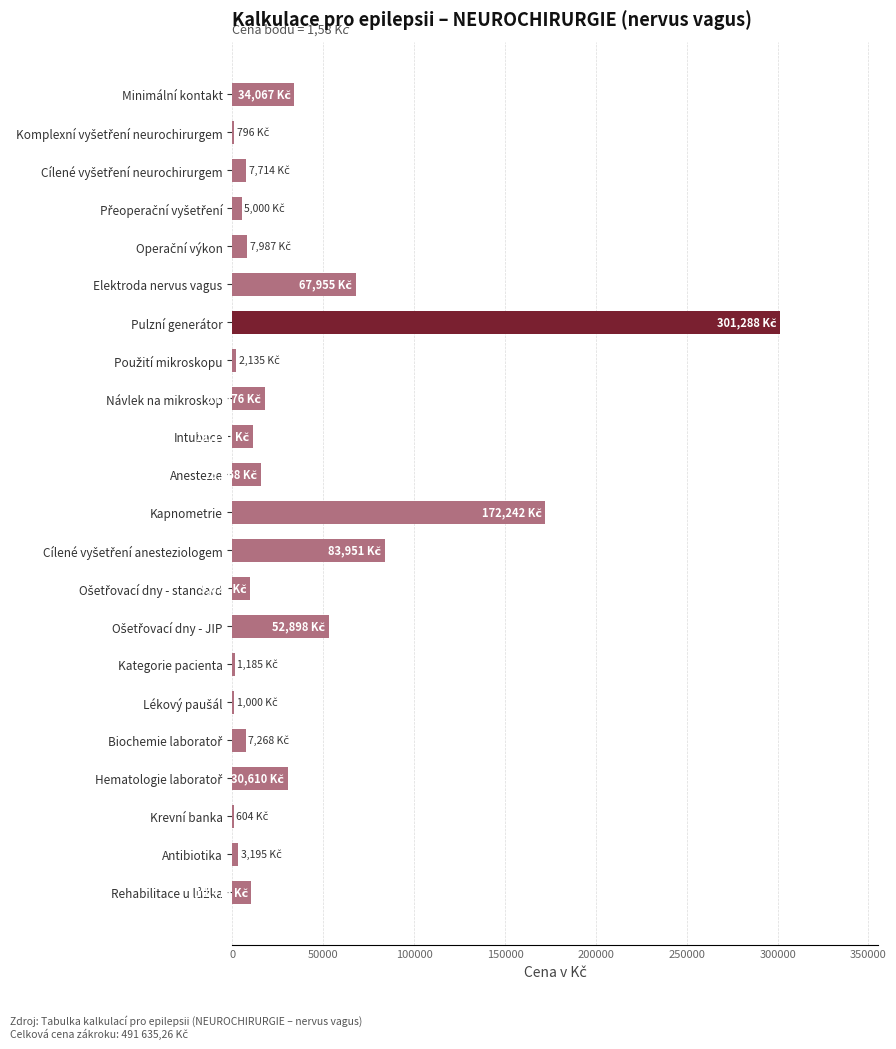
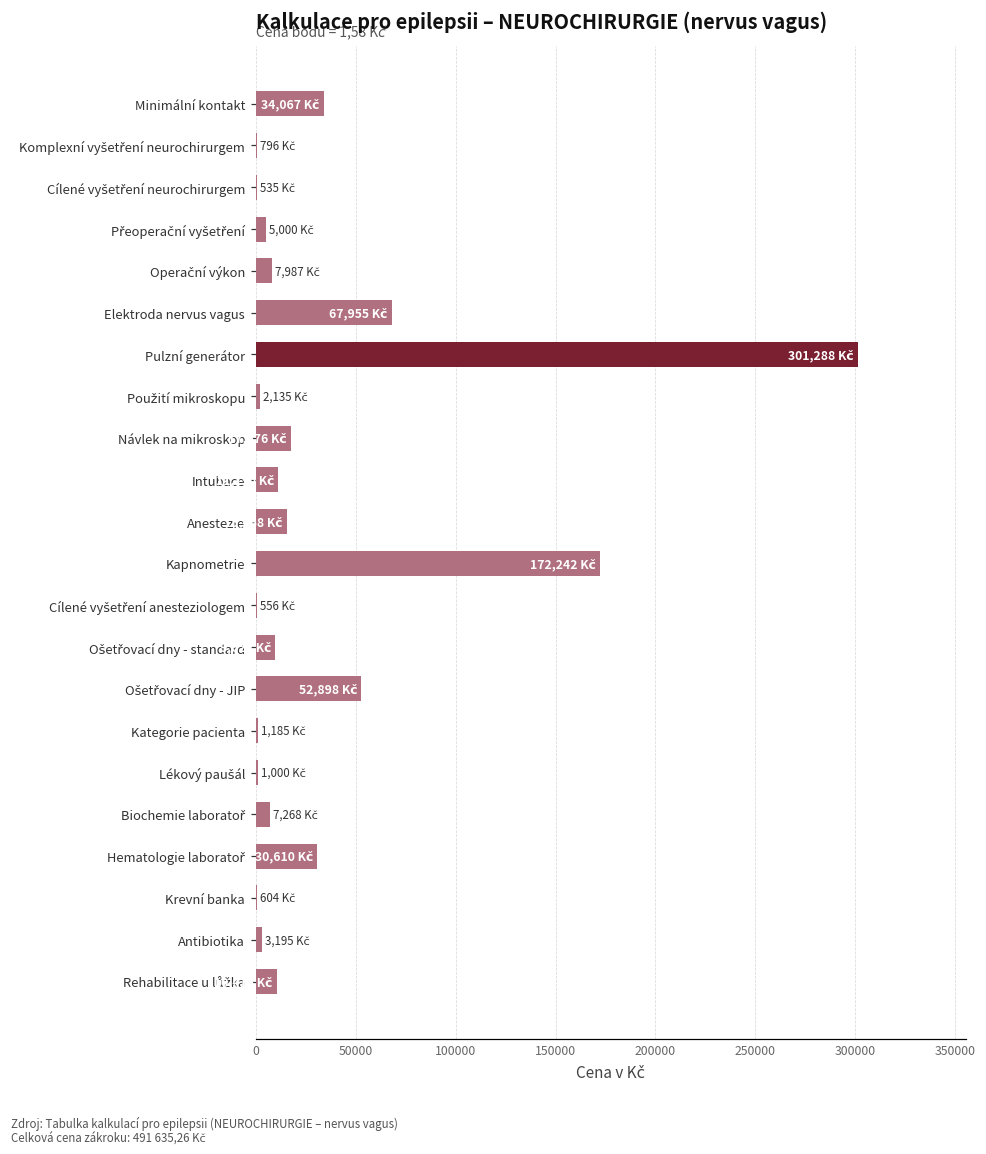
  {
    "Minimální kontakt": "34,067",
    "Komplexní vyšetření neurochirurgem": "796",
-   "Cílené vyšetření neurochirurgem": "7,714",
+   "Cílené vyšetření neurochirurgem": "535",
    "Přeoperační vyšetření": "5,000",
    "Operační výkon": "7,987",
    "Elektroda nervus vagus": "67,955",
    "Pulzní generátor": "301,288",
    "Použití mikroskopu": "2,135",
    "Návlek na mikroskop": "17,676",
    "Anestezie": "15,468",
    "Kapnometrie": "172,242",
-   "Cílené vyšetření anesteziologem": "83,951",
+   "Cílené vyšetření anesteziologem": "556",
    "Ošetřovací dny - JIP": "52,898",
    "Kategorie pacienta": "1,185",
    "Lékový paušál": "1,000",
    "Biochemie laboratoř": "7,268",
    "Hematologie laboratoř": "30,610",
    "Krevní banka": "604",
    "Antibiotika": "3,195"
  }
